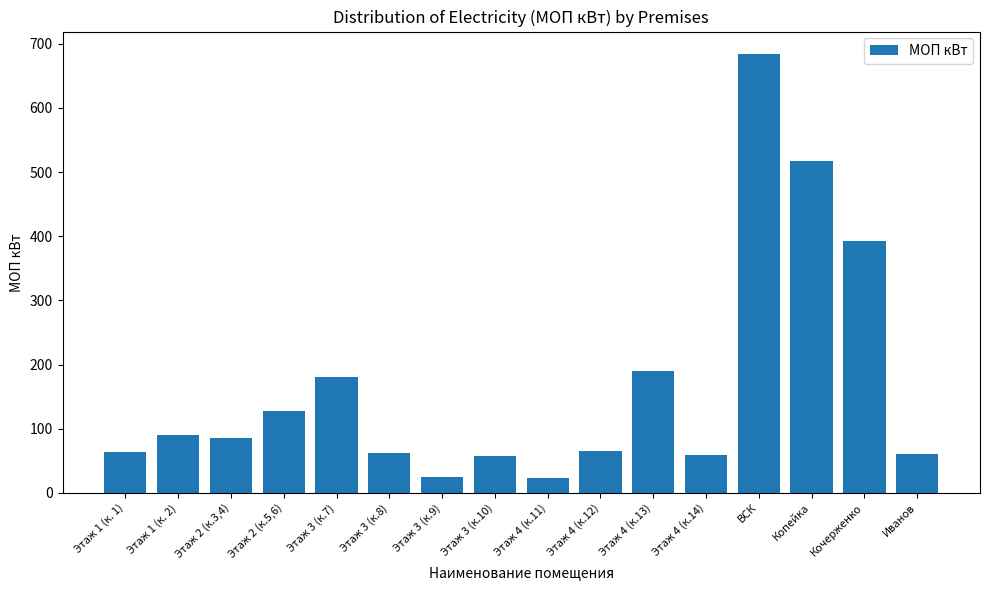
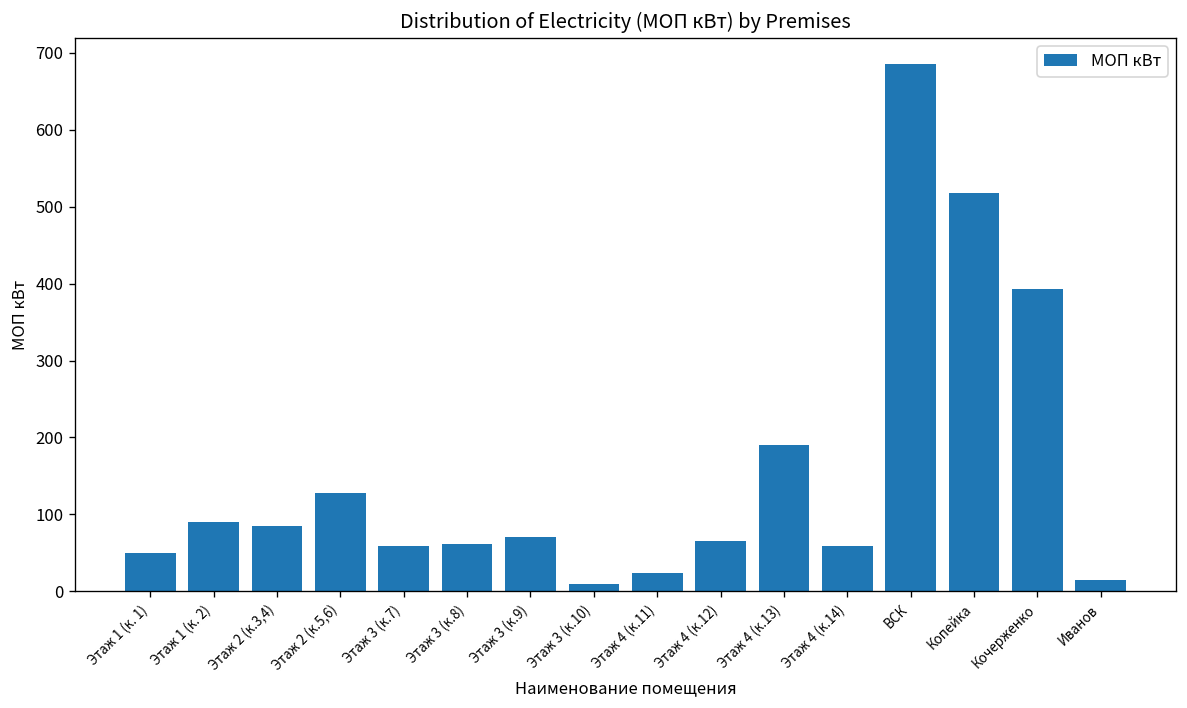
  {
-   "Этаж 1 (к. 1)": 60,
+   "Этаж 1 (к. 1)": 50,
    "Этаж 1 (к. 2)": 90,
    "Этаж 2 (к.3,4)": 90,
    "Этаж 2 (к.5,6)": 130,
-   "Этаж 3 (к.7)": 180,
+   "Этаж 3 (к.7)": 60,
    "Этаж 3 (к.8)": 60,
-   "Этаж 3 (к.9)": 30,
-   "Этаж 3 (к.10)": 60,
+   "Этаж 3 (к.9)": 70,
+   "Этаж 3 (к.10)": 10,
    "Этаж 4 (к.11)": 20,
    "Этаж 4 (к.12)": 70,
    "Этаж 4 (к.13)": 190,
    "Этаж 4 (к.14)": 60,
    "ВСК": 680,
    "Копейка": 520,
    "Кочерженко": 390,
-   "Иванов": 60
+   "Иванов": 10
  }
